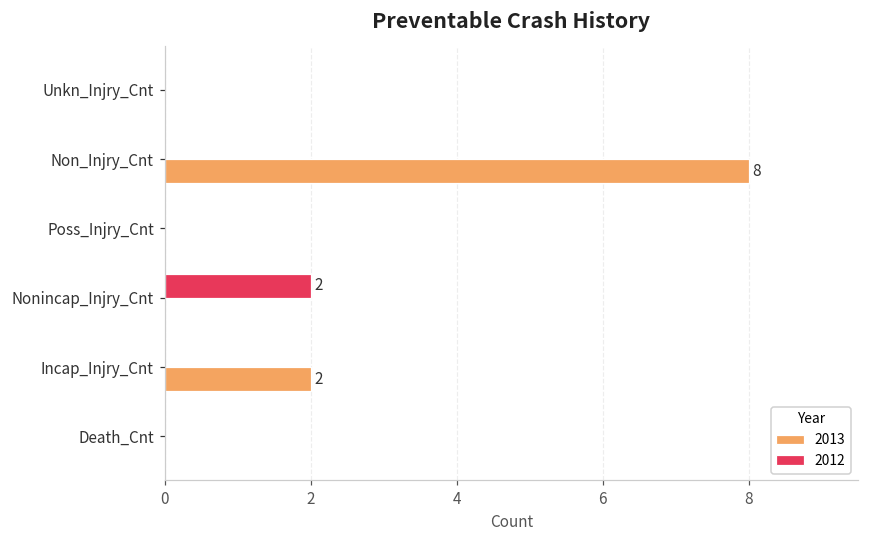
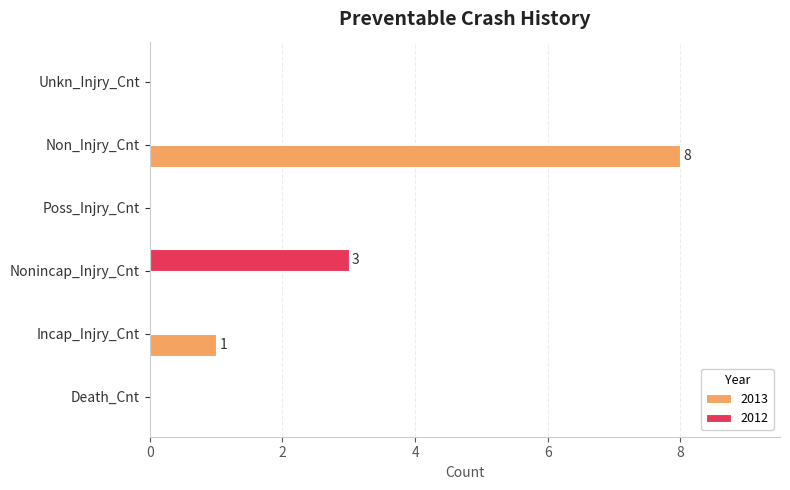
  {
    "2013": {
      "Non_Injry_Cnt": 8,
-     "Incap_Injry_Cnt": 2
+     "Incap_Injry_Cnt": 1
    },
    "2012": {
-     "Nonincap_Injry_Cnt": 2
+     "Nonincap_Injry_Cnt": 3
    }
  }
